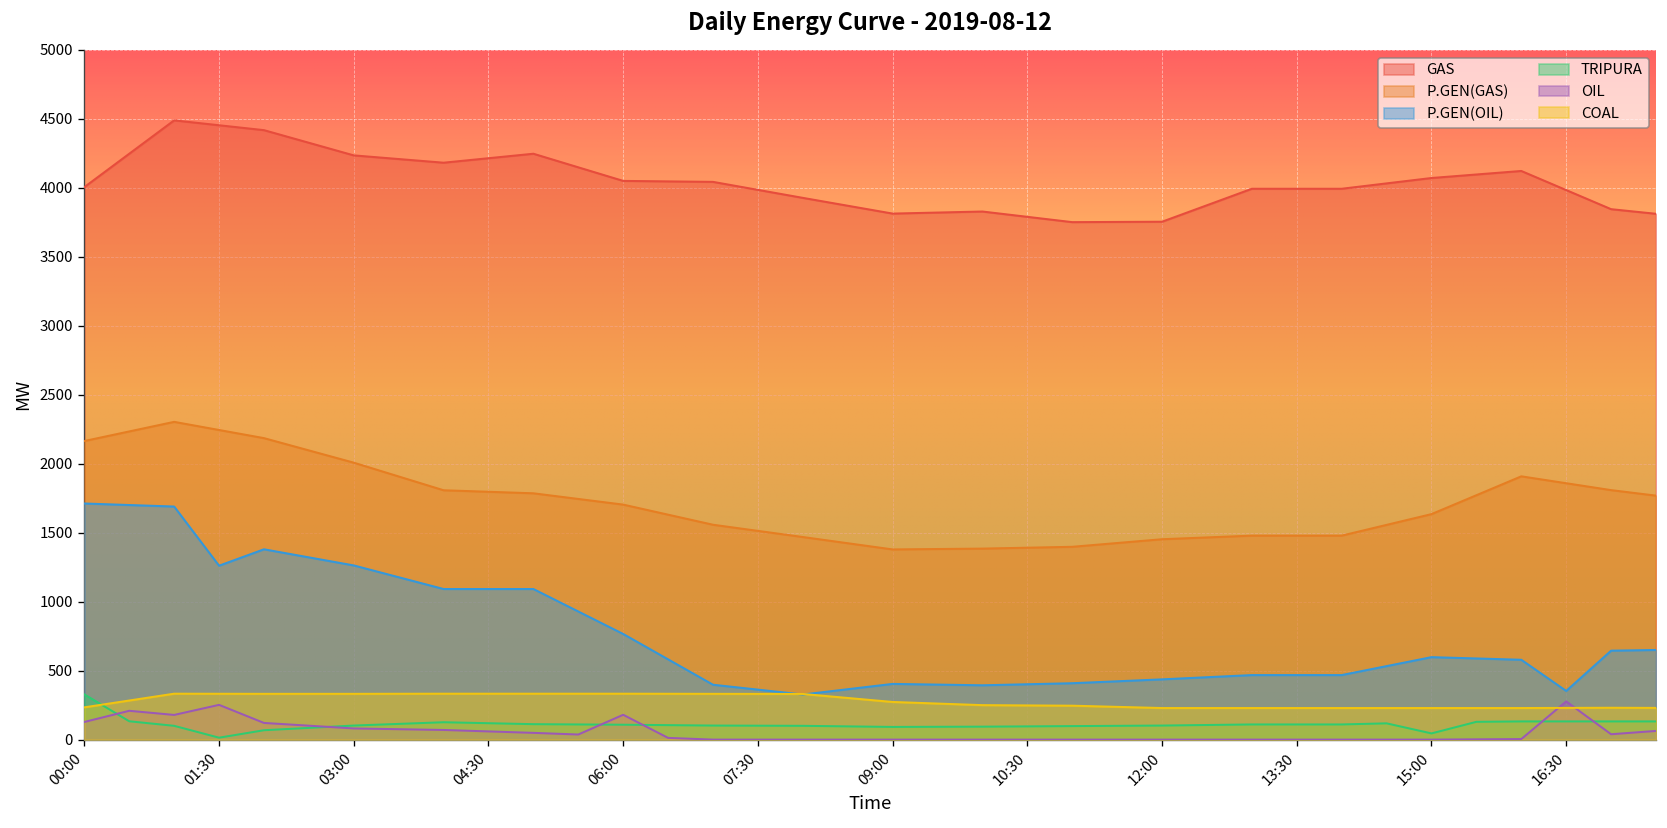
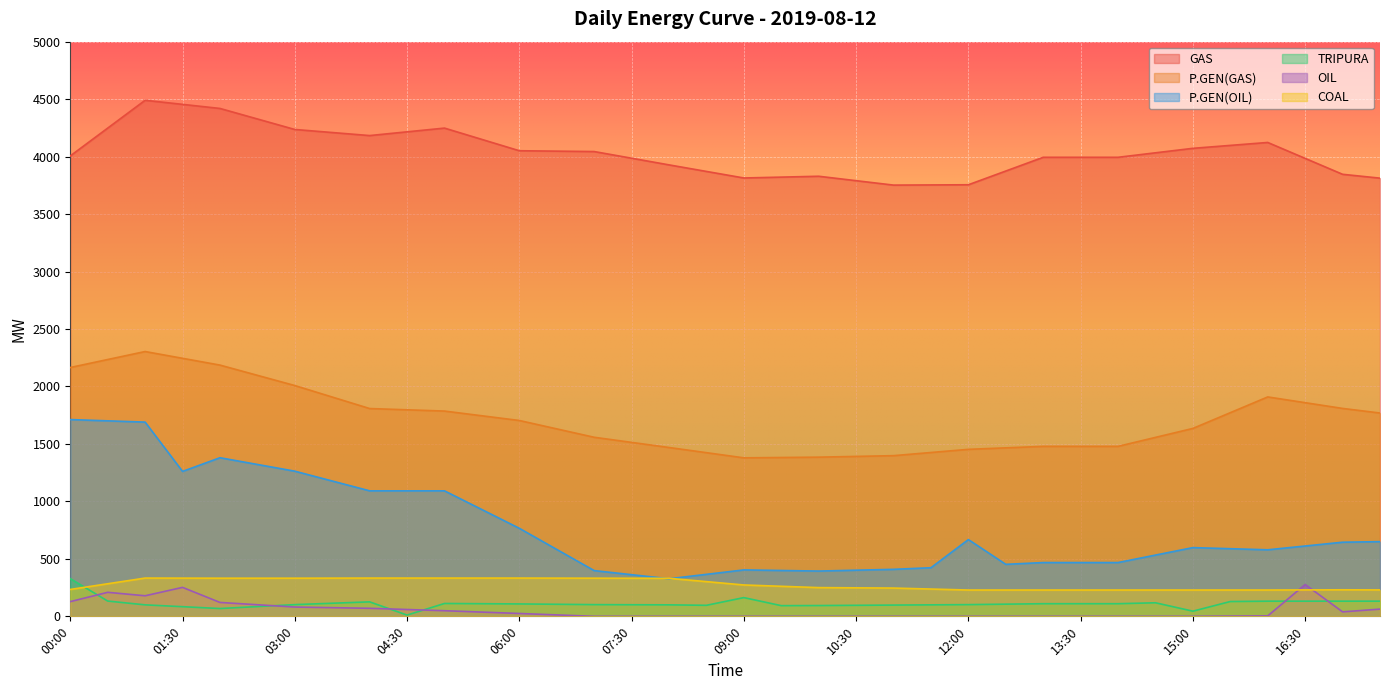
  {
    "P.GEN(OIL)": {
      "00:00": 1710,
      "01:30": 1260,
      "03:00": 1260,
      "04:30": 1090,
      "06:00": 770,
      "07:30": 360,
      "09:00": 400,
      "10:30": 400,
-     "12:00": 440,
+     "12:00": 670,
      "13:30": 470,
      "15:00": 600,
-     "16:30": 350
+     "16:30": 610
    },
    "TRIPURA": {
      "00:00": 330,
-     "01:30": 10,
-     "04:30": 120,
+     "01:30": 80,
+     "04:30": 10,
      "06:00": 110,
      "07:30": 100,
-     "09:00": 90,
+     "09:00": 160,
      "10:30": 100,
      "12:00": 100,
      "13:30": 110,
      "15:00": 50,
      "16:30": 130
    },
    "OIL": {
      "00:00": 130,
      "01:30": 250,
      "04:30": 60,
-     "06:00": 180,
+     "06:00": 30,
      "07:30": 0,
      "09:00": 0,
      "10:30": 0,
      "12:00": 0,
      "13:30": 0,
      "15:00": 0,
      "16:30": 280
    }
  }
